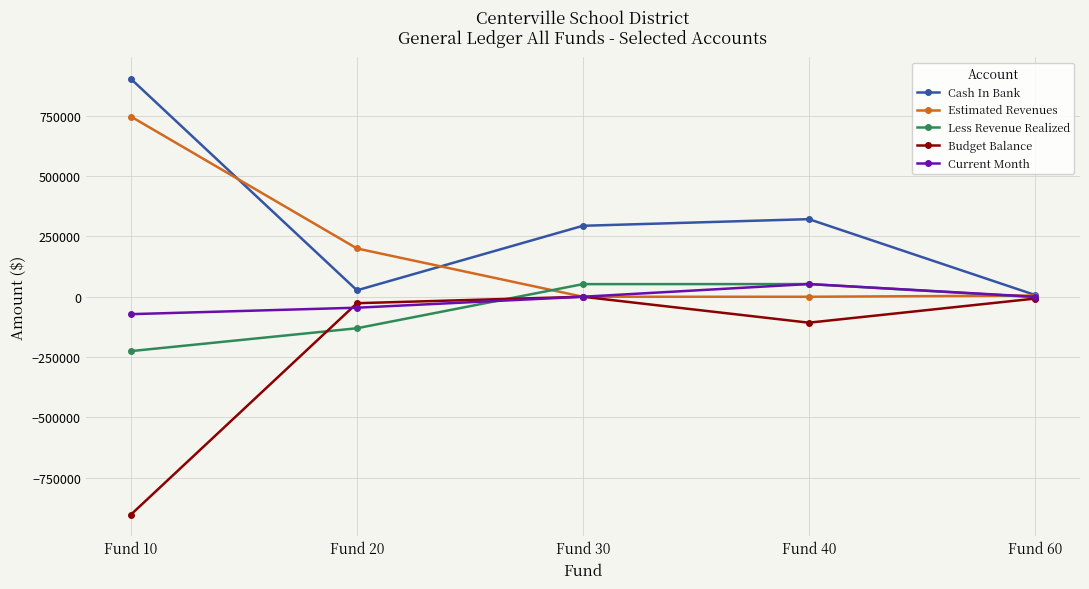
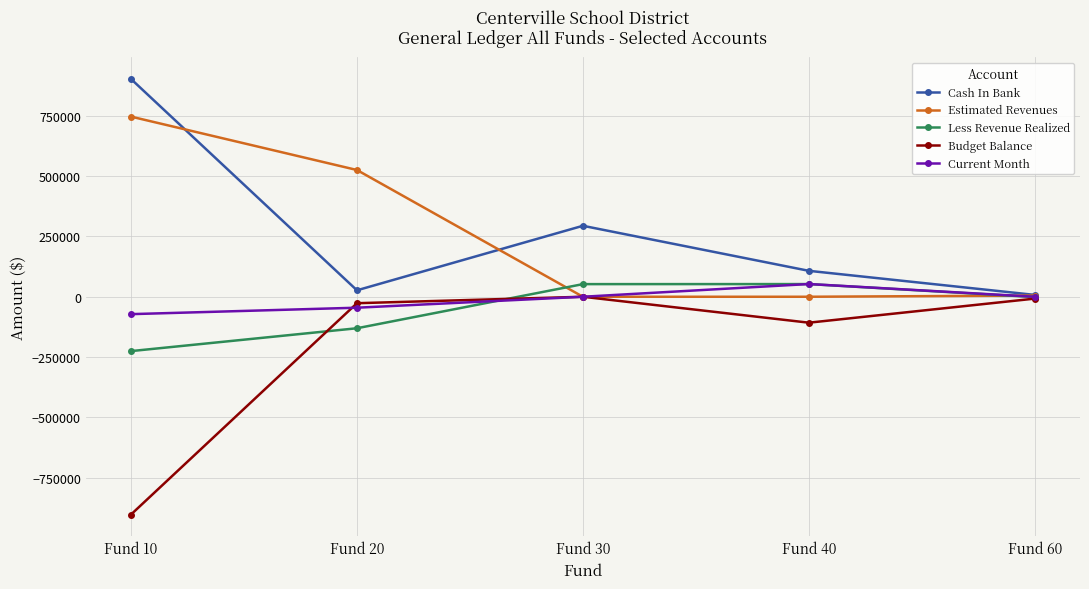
  {
    "Cash In Bank": {
      "Fund 10": 900000,
      "Fund 20": 30000,
      "Fund 30": 290000,
-     "Fund 40": 320000
+     "Fund 40": 110000
    },
    "Estimated Revenues": {
      "Fund 10": 750000,
-     "Fund 20": 200000,
+     "Fund 20": 530000,
      "Fund 40": 0
    },
    "Less Revenue Realized": {
      "Fund 10": -230000,
      "Fund 20": -130000,
      "Fund 30": 50000
    },
    "Budget Balance": {
      "Fund 10": -900000,
      "Fund 20": -30000,
      "Fund 40": -110000
    },
    "Current Month": {
      "Fund 10": -70000,
      "Fund 20": -50000
    }
  }
